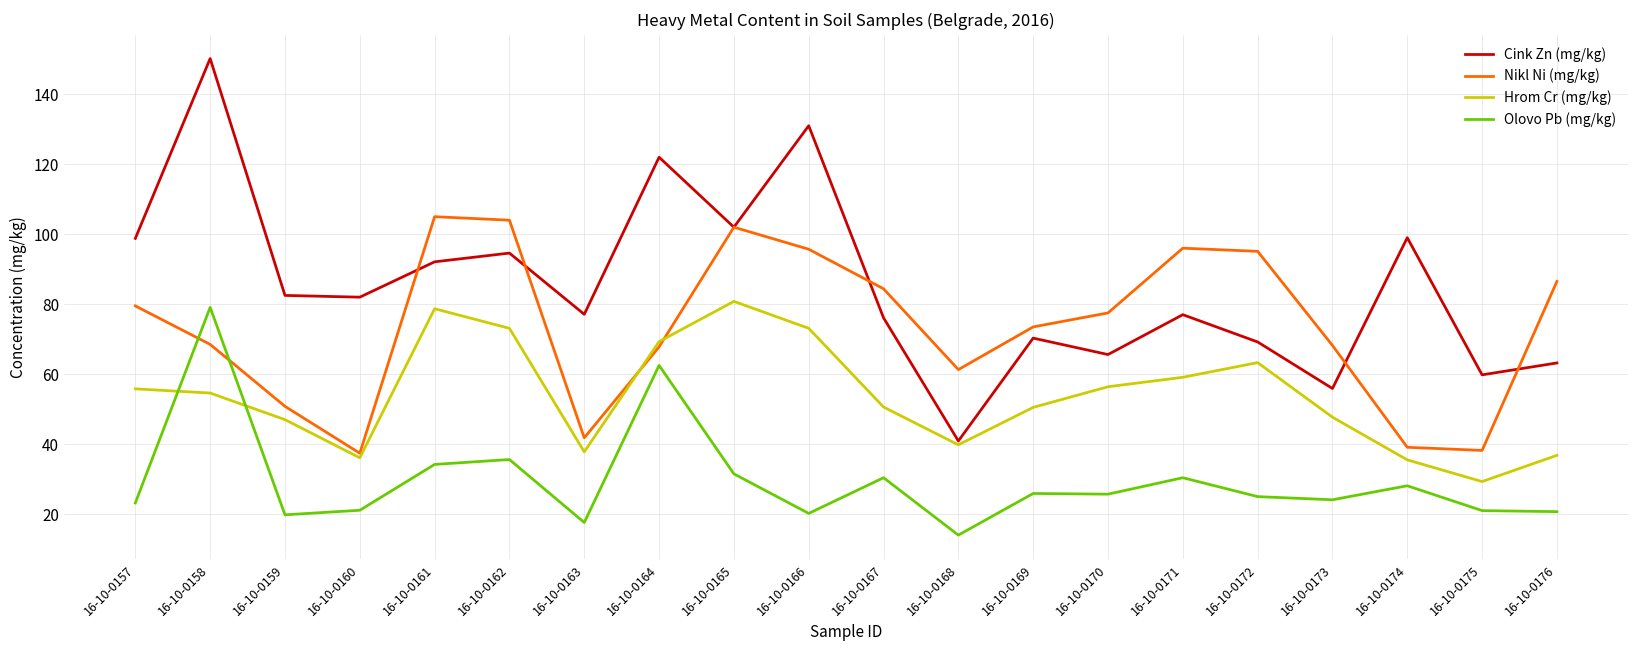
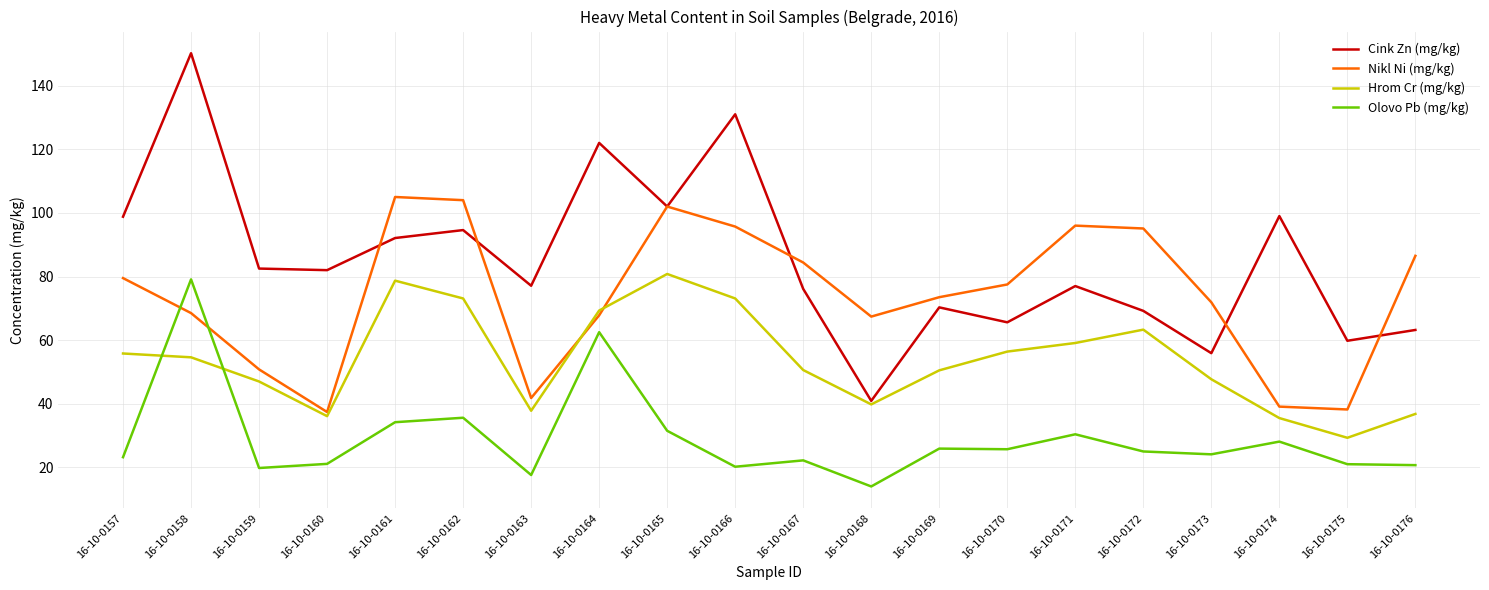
  {
    "Cink Zn (mg/kg)": {
      "16-10-0157": 99,
      "16-10-0158": 150,
      "16-10-0159": 83,
      "16-10-0160": 82,
      "16-10-0161": 92,
      "16-10-0162": 95,
      "16-10-0163": 77,
      "16-10-0164": 122,
      "16-10-0166": 131,
      "16-10-0167": 76,
      "16-10-0168": 41,
      "16-10-0169": 70,
      "16-10-0170": 66,
      "16-10-0171": 77,
      "16-10-0172": 69,
      "16-10-0173": 56,
      "16-10-0174": 99,
      "16-10-0175": 60,
      "16-10-0176": 63
    },
    "Nikl Ni (mg/kg)": {
      "16-10-0157": 80,
      "16-10-0158": 69,
      "16-10-0159": 51,
      "16-10-0160": 37,
      "16-10-0161": 105,
      "16-10-0162": 104,
      "16-10-0163": 42,
      "16-10-0164": 68,
      "16-10-0166": 96,
      "16-10-0167": 84,
-     "16-10-0168": 61,
+     "16-10-0168": 67,
      "16-10-0169": 74,
      "16-10-0170": 78,
      "16-10-0171": 96,
      "16-10-0172": 95,
-     "16-10-0173": 68,
+     "16-10-0173": 72,
      "16-10-0174": 39,
      "16-10-0175": 38,
      "16-10-0176": 87
    },
    "Hrom Cr (mg/kg)": {
      "16-10-0157": 56,
      "16-10-0158": 55,
      "16-10-0159": 47,
      "16-10-0160": 36,
      "16-10-0161": 79,
      "16-10-0162": 73,
      "16-10-0163": 38,
      "16-10-0164": 69,
      "16-10-0165": 81,
      "16-10-0166": 73,
      "16-10-0167": 51,
      "16-10-0168": 40,
      "16-10-0169": 51,
      "16-10-0170": 56,
      "16-10-0171": 59,
      "16-10-0172": 63,
      "16-10-0173": 48,
      "16-10-0174": 36,
      "16-10-0175": 29,
      "16-10-0176": 37
    },
    "Olovo Pb (mg/kg)": {
      "16-10-0157": 23,
      "16-10-0158": 79,
      "16-10-0159": 20,
      "16-10-0160": 21,
      "16-10-0161": 34,
      "16-10-0162": 36,
      "16-10-0163": 18,
      "16-10-0164": 63,
      "16-10-0165": 32,
      "16-10-0166": 20,
-     "16-10-0167": 30,
+     "16-10-0167": 22,
      "16-10-0168": 14,
      "16-10-0169": 26,
      "16-10-0170": 26,
      "16-10-0171": 30,
      "16-10-0172": 25,
      "16-10-0173": 24,
      "16-10-0174": 28,
      "16-10-0175": 21,
      "16-10-0176": 21
    }
  }
